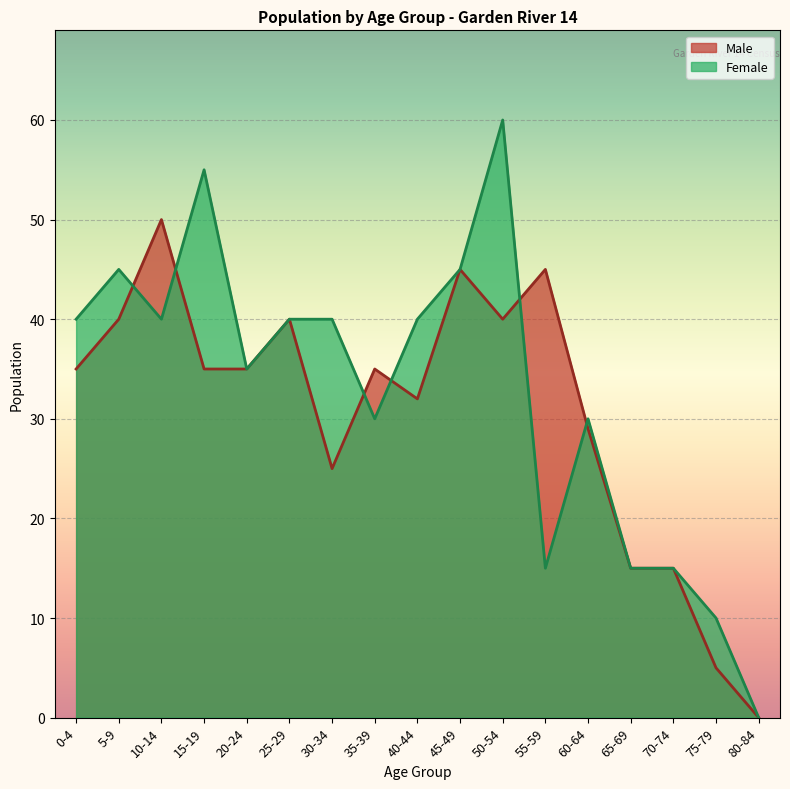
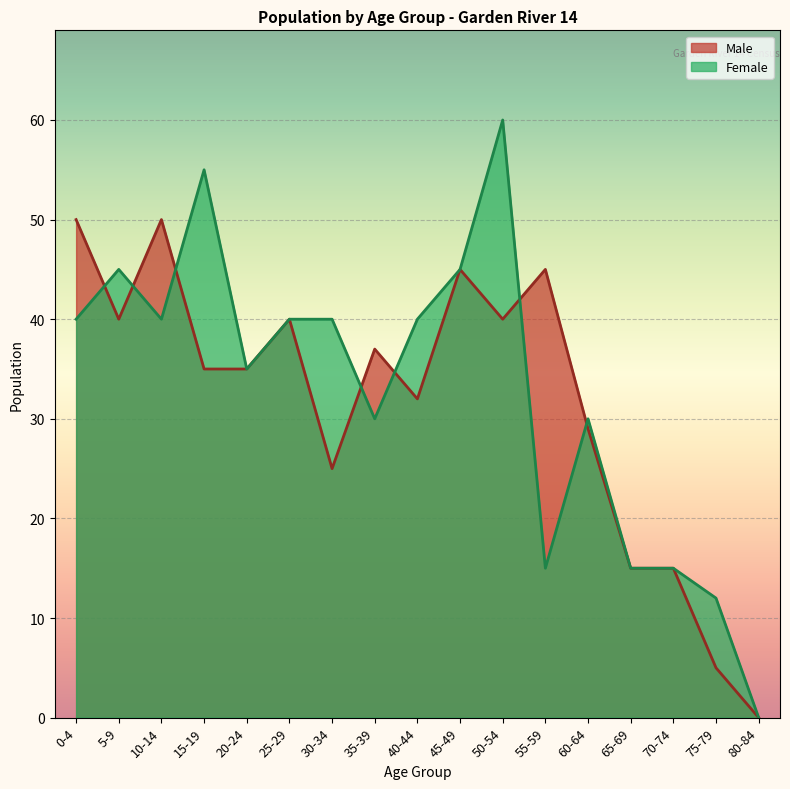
  {
    "Male": {
-     "0-4": 35,
+     "0-4": 50,
      "5-9": 40,
      "10-14": 50,
      "15-19": 35,
      "30-34": 25,
-     "35-39": 35,
+     "35-39": 37,
      "40-44": 32,
      "50-54": 40,
      "55-59": 45,
      "60-64": 29,
      "75-79": 5
    },
    "Female": {
      "0-4": 40,
      "5-9": 45,
      "10-14": 40,
      "15-19": 55,
      "30-34": 40,
      "35-39": 30,
      "40-44": 40,
      "50-54": 60,
      "55-59": 15,
      "60-64": 30,
-     "75-79": 10
+     "75-79": 12
    }
  }
